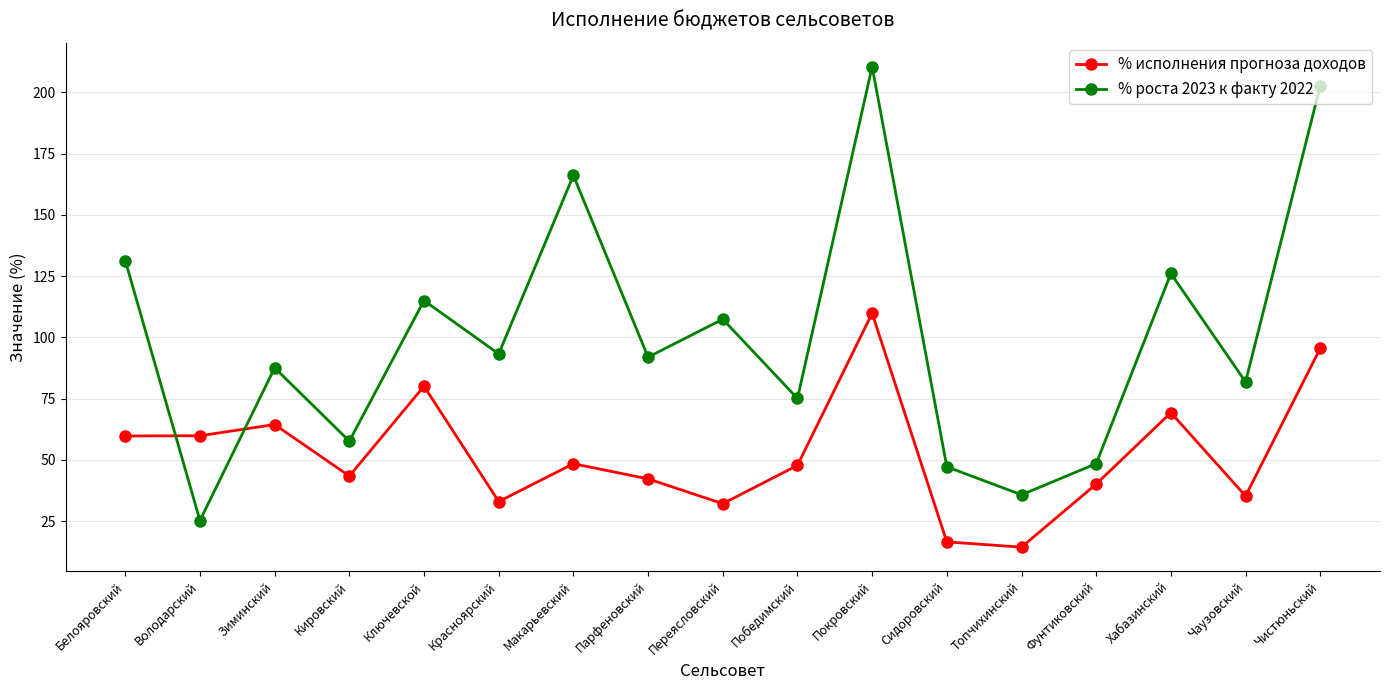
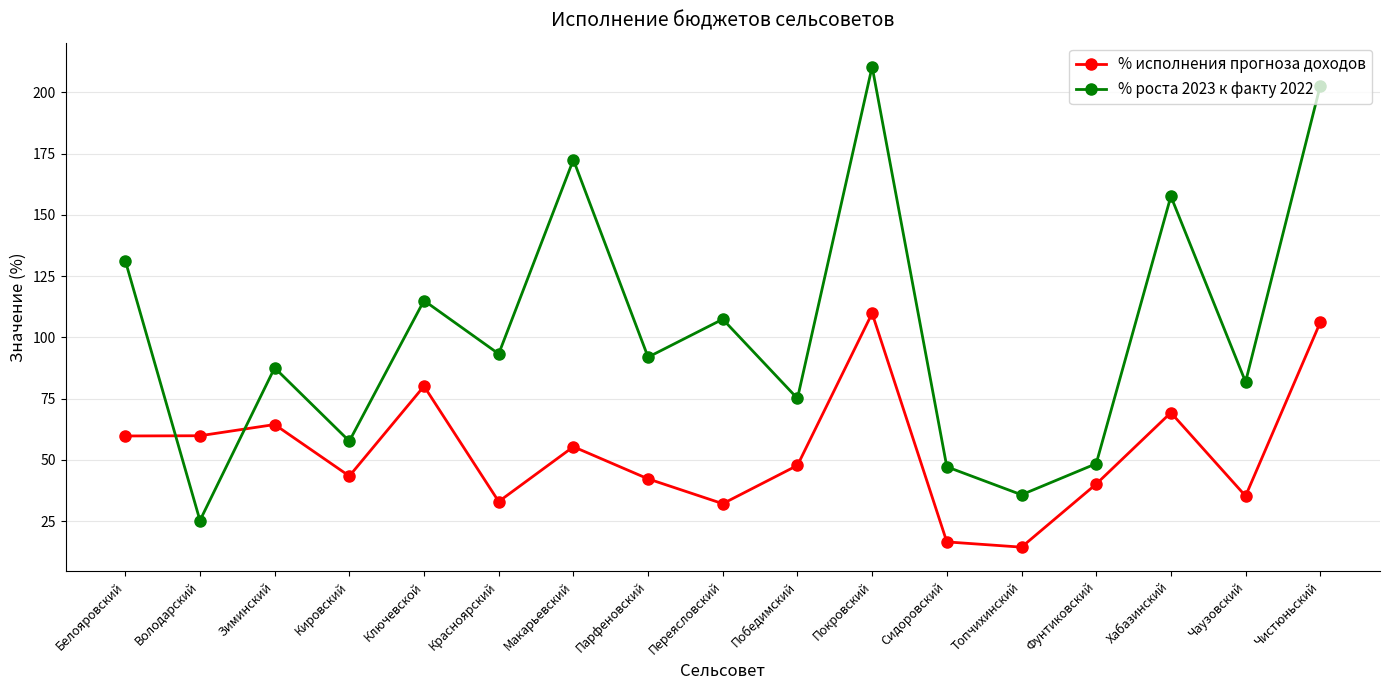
  {
    "% исполнения прогноза доходов": {
      "Белояровский": 60,
      "Володарский": 60,
      "Зиминский": 64,
      "Кировский": 43,
      "Ключевской": 80,
      "Красноярский": 33,
-     "Макарьевский": 48,
+     "Макарьевский": 55,
      "Парфеновский": 42,
      "Переясловский": 32,
      "Победимский": 48,
      "Покровский": 110,
      "Сидоровский": 17,
      "Топчихинский": 14,
      "Фунтиковский": 40,
      "Хабазинский": 69,
      "Чаузовский": 35,
-     "Чистюньский": 96
+     "Чистюньский": 106
    },
    "% роста 2023 к факту 2022": {
      "Белояровский": 131,
      "Володарский": 25,
      "Зиминский": 88,
      "Кировский": 58,
      "Ключевской": 115,
      "Красноярский": 93,
-     "Макарьевский": 166,
+     "Макарьевский": 172,
      "Парфеновский": 92,
      "Переясловский": 107,
      "Победимский": 75,
      "Покровский": 210,
      "Сидоровский": 47,
      "Топчихинский": 36,
      "Фунтиковский": 48,
-     "Хабазинский": 126,
+     "Хабазинский": 158,
      "Чаузовский": 82
    }
  }
